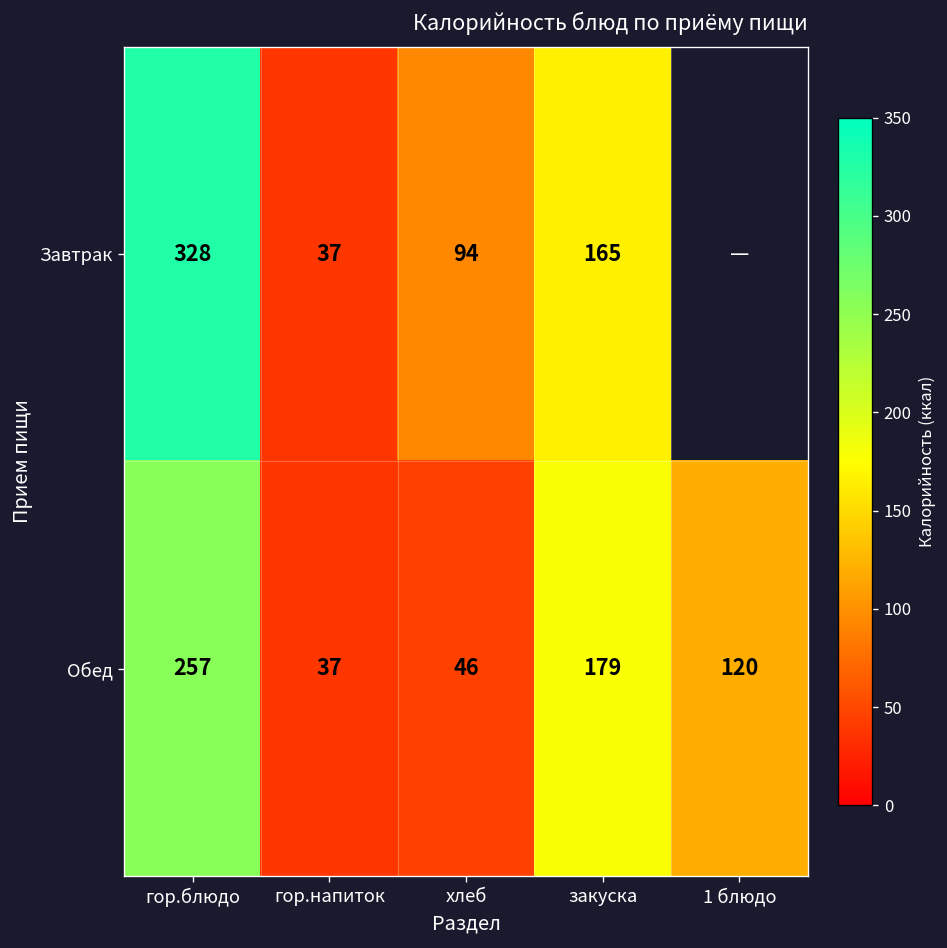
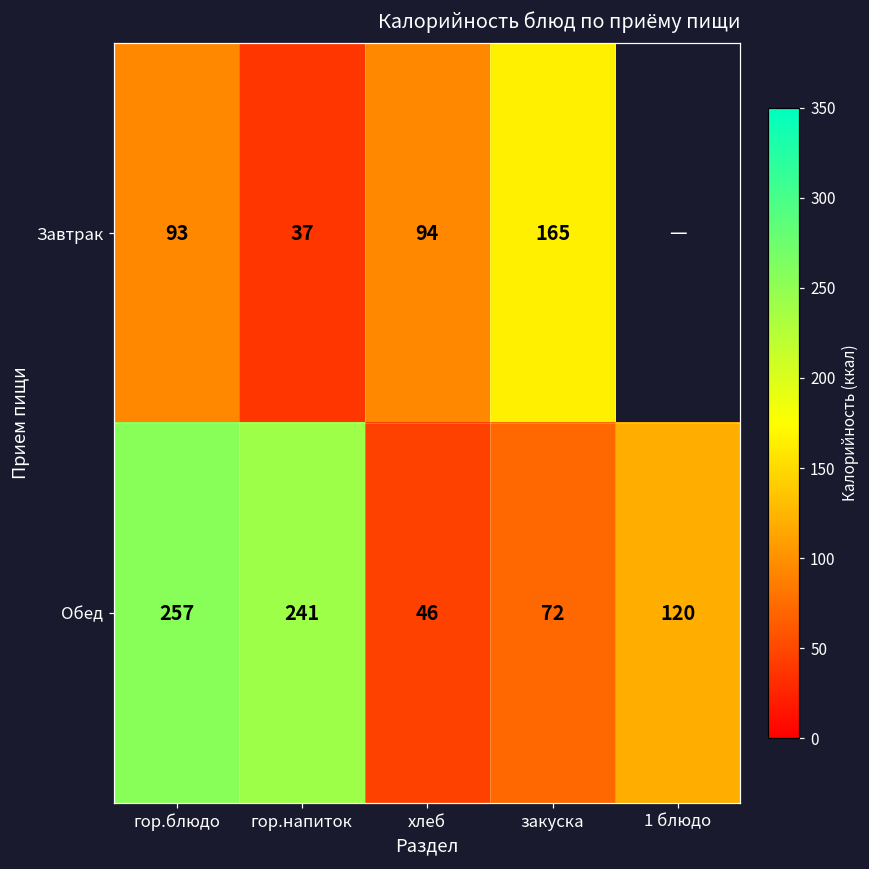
  {
    "Завтрак": {
-     "гор.блюдо": 328,
+     "гор.блюдо": 93,
      "гор.напиток": 37,
      "хлеб": 94,
      "закуска": 165
    },
    "Обед": {
      "гор.блюдо": 257,
-     "гор.напиток": 37,
+     "гор.напиток": 241,
      "хлеб": 46,
-     "закуска": 179,
+     "закуска": 72,
      "1 блюдо": 120
    }
  }
